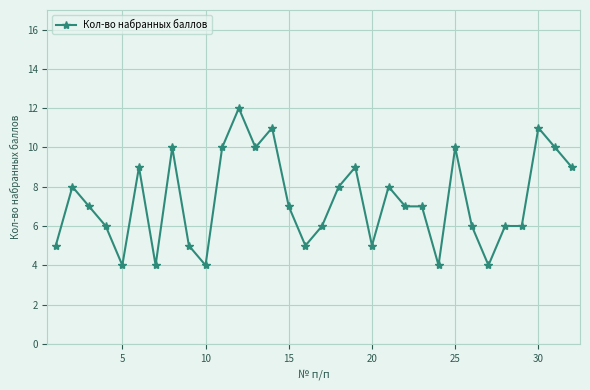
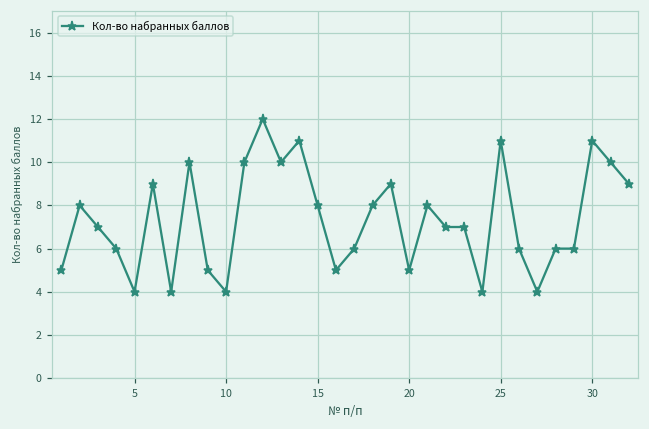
  {
    "5": 4,
    "10": 4,
-   "15": 7,
+   "15": 8,
    "20": 5,
-   "25": 10,
+   "25": 11,
    "30": 11
  }
